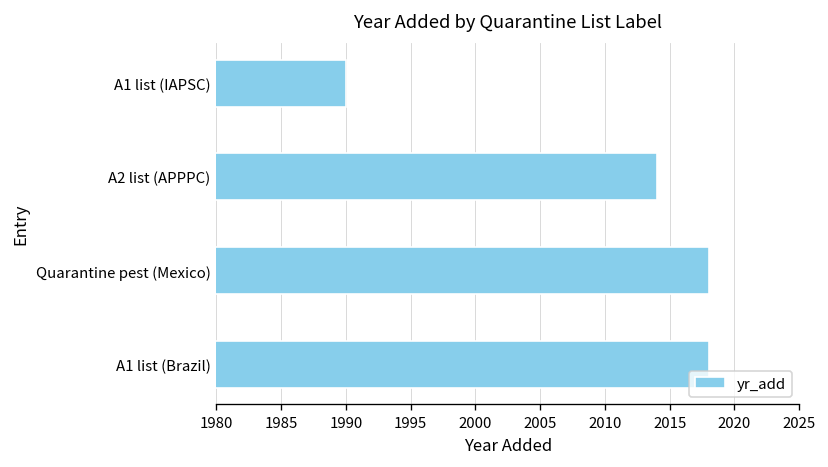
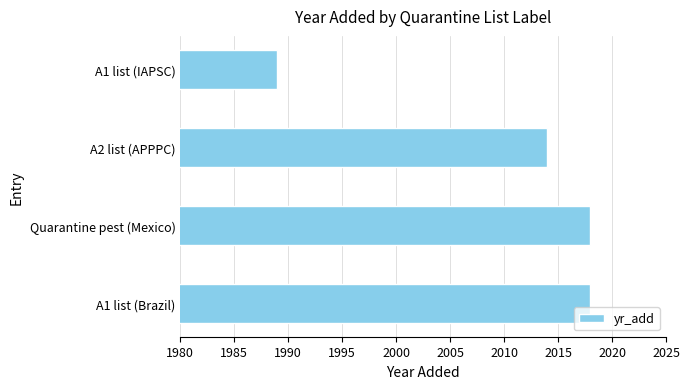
  {
-   "A1 list (IAPSC)": 1990,
+   "A1 list (IAPSC)": 1989,
    "A2 list (APPPC)": 2014,
    "Quarantine pest (Mexico)": 2018,
    "A1 list (Brazil)": 2018
  }
